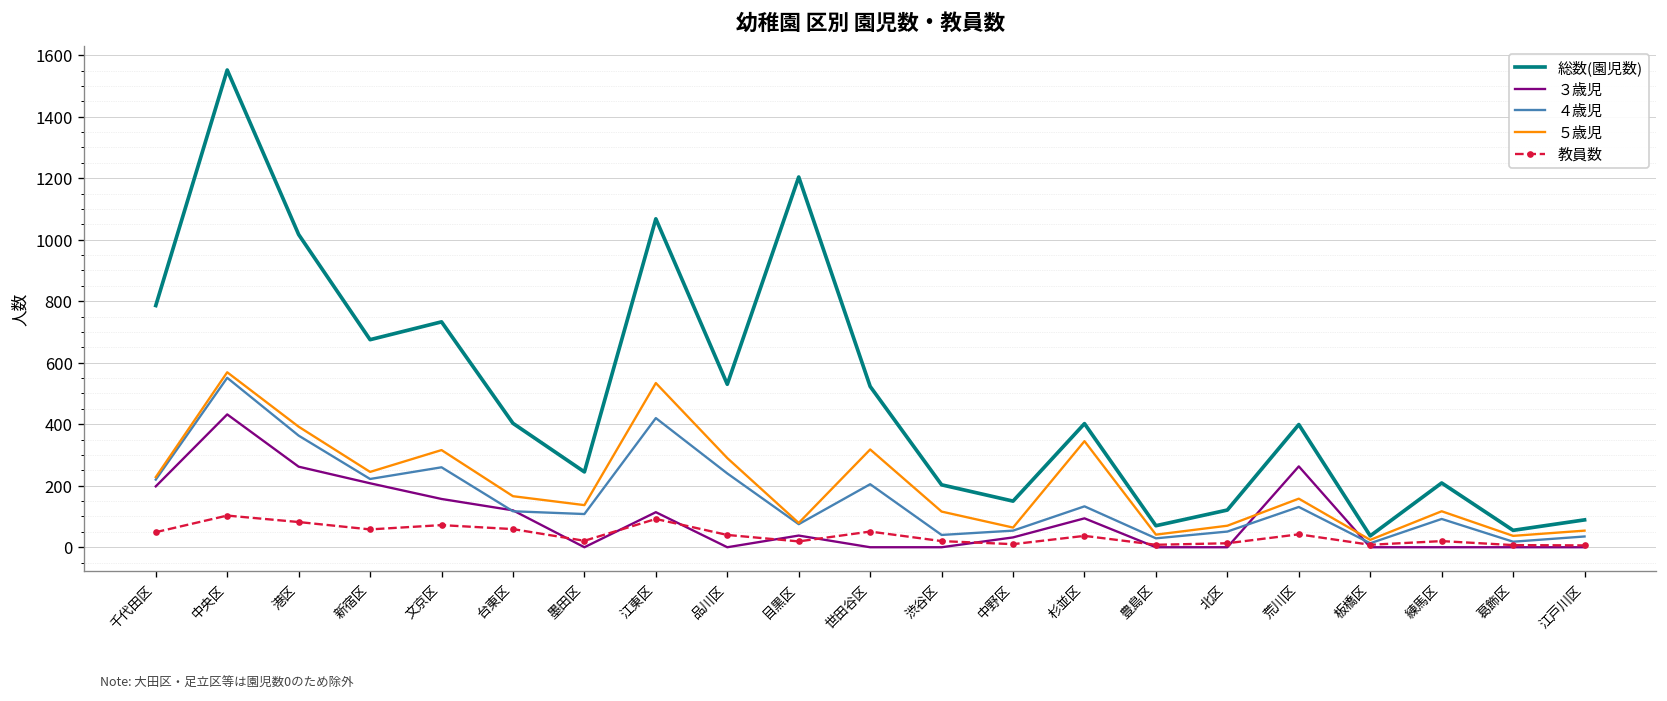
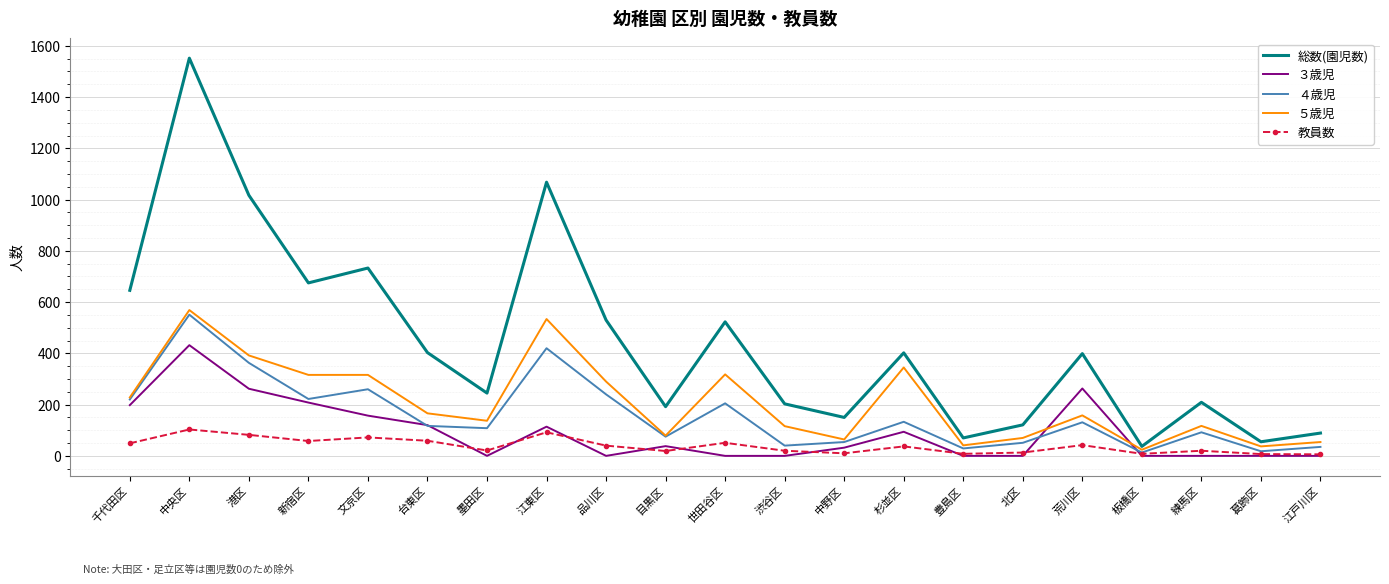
  {
    "総数(園児数)": {
-     "千代田区": 790,
+     "千代田区": 650,
      "中央区": 1550,
      "港区": 1020,
      "新宿区": 680,
      "文京区": 730,
      "台東区": 400,
      "墨田区": 250,
      "江東区": 1070,
      "品川区": 530,
-     "目黒区": 1200,
+     "目黒区": 190,
      "世田谷区": 520,
      "渋谷区": 200,
      "中野区": 150,
      "杉並区": 400,
      "豊島区": 70,
      "北区": 120,
      "荒川区": 400,
      "板橋区": 40,
      "練馬区": 210,
      "葛飾区": 60,
      "江戸川区": 90
    },
    "３歳児": {
      "千代田区": 200,
      "中央区": 430,
      "港区": 260,
      "新宿区": 210,
      "文京区": 160,
      "墨田区": 0,
      "江東区": 110,
      "品川区": 0,
      "目黒区": 40,
      "世田谷区": 0,
      "渋谷区": 0,
      "中野区": 30,
      "杉並区": 90,
      "北区": 0,
      "荒川区": 260,
      "練馬区": 0
    },
    "４歳児": {
      "中央区": 550,
      "港区": 360,
      "新宿区": 220,
      "文京区": 260,
      "墨田区": 110,
      "江東区": 420,
      "品川区": 240,
      "世田谷区": 210,
      "渋谷区": 40,
      "杉並区": 130,
      "豊島区": 30,
      "北区": 50,
      "荒川区": 130,
      "練馬区": 90,
      "葛飾区": 20,
      "江戸川区": 40
    },
    "５歳児": {
      "中央区": 570,
      "港区": 390,
-     "新宿区": 250,
+     "新宿区": 320,
      "文京区": 320,
      "台東区": 170,
      "墨田区": 140,
      "江東区": 530,
      "品川区": 290,
      "世田谷区": 320,
      "渋谷区": 120,
      "杉並区": 350,
      "豊島区": 40,
      "北区": 70,
      "荒川区": 160,
      "板橋区": 20,
      "練馬区": 120,
      "葛飾区": 40,
      "江戸川区": 50
    },
    "教員数": {
      "千代田区": 50,
      "中央区": 100,
      "港区": 80,
      "新宿区": 60,
      "文京区": 70,
      "台東区": 60,
      "墨田区": 20,
      "江東区": 90,
      "品川区": 40,
      "目黒区": 20,
      "世田谷区": 50,
      "渋谷区": 20,
      "中野区": 10,
      "杉並区": 40,
      "北区": 10,
      "荒川区": 40,
      "練馬区": 20
    }
  }
